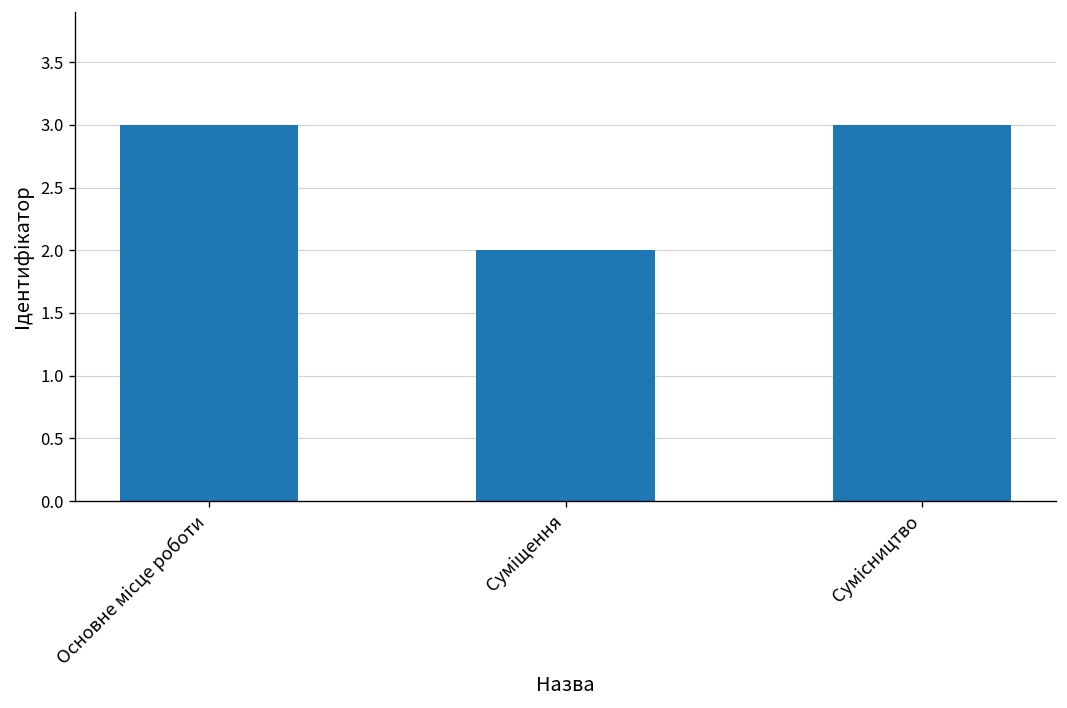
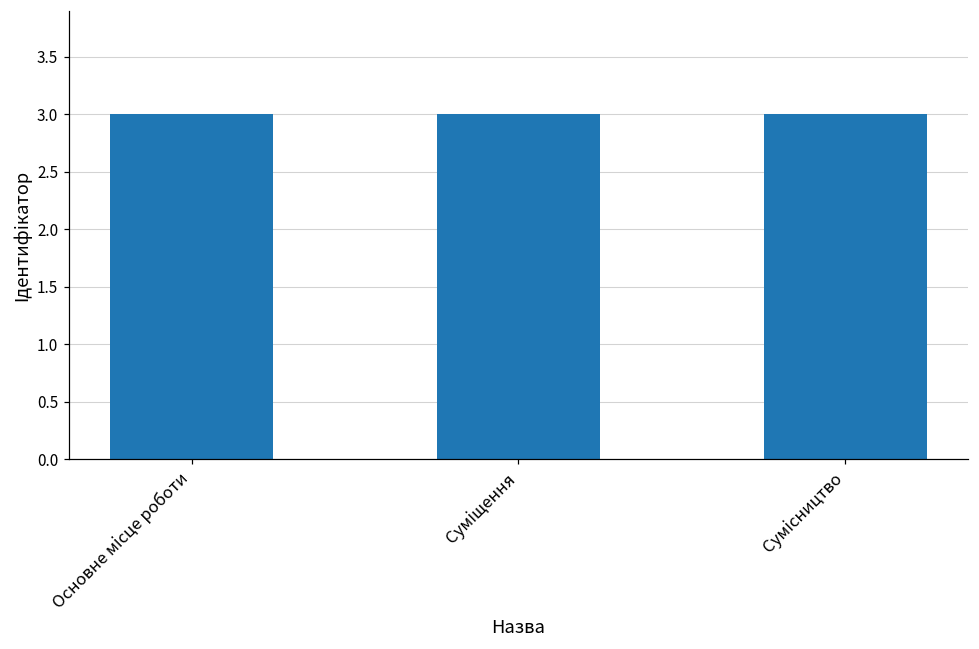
  {
    "Основне місце роботи": 3,
-   "Суміщення": 2,
+   "Суміщення": 3,
    "Сумісництво": 3
  }
